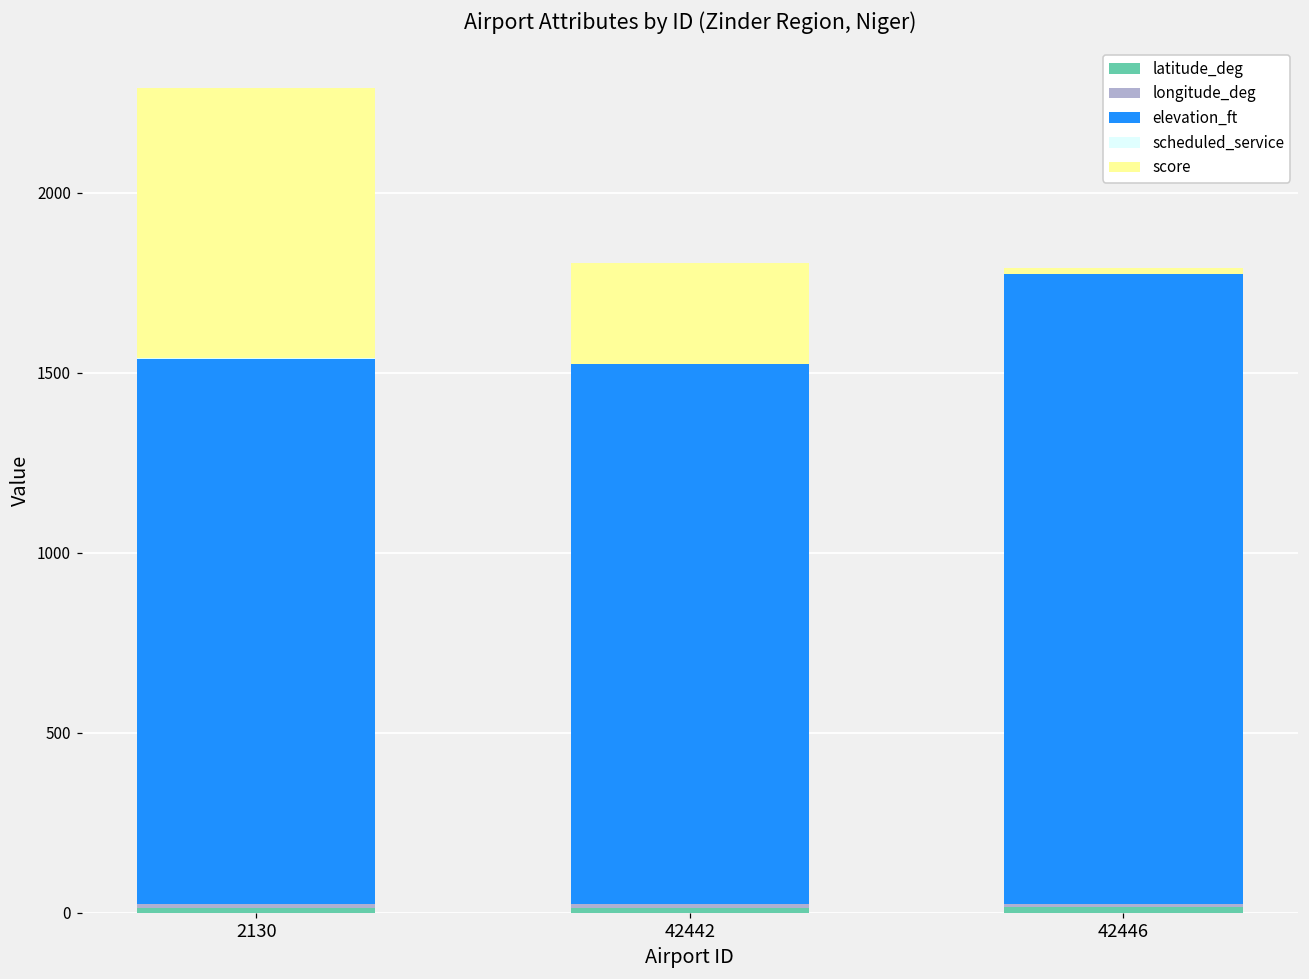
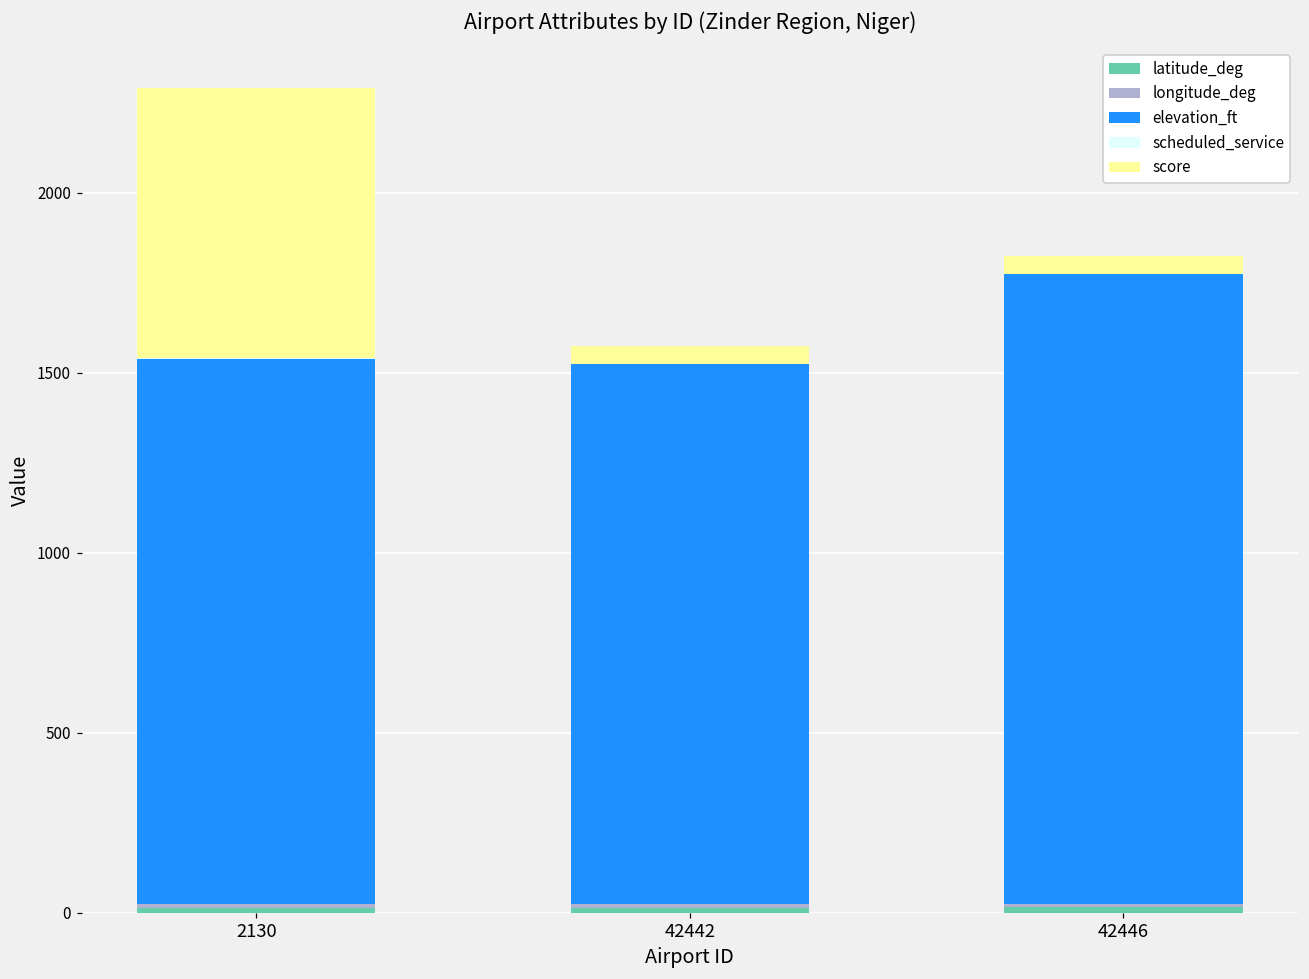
  {
    "latitude_deg": {
      "2130": 10,
      "42442": 10,
      "42446": 10
    },
    "longitude_deg": {
      "2130": 10,
      "42442": 10,
      "42446": 10
    },
    "scheduled_service": {
      "2130": 1520
    },
    "score": {
      "2130": 750,
-     "42442": 280,
-     "42446": 20
+     "42442": 50,
+     "42446": 50
    }
  }
